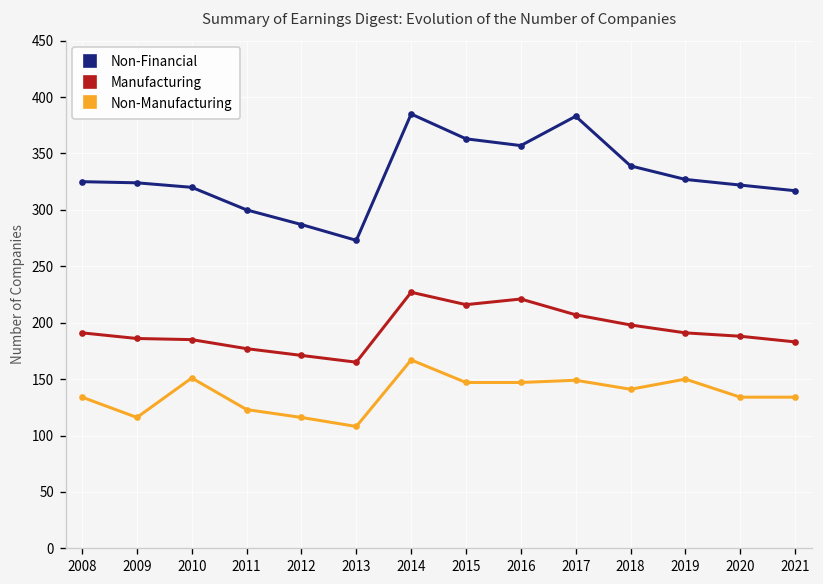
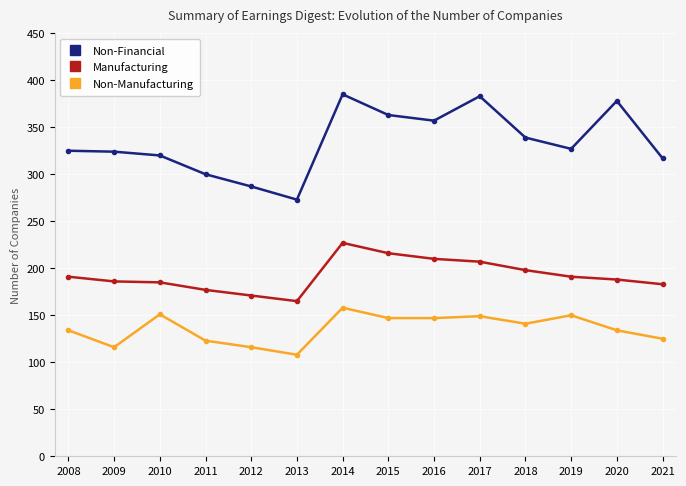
  {
    "Non-Financial": {
      "2008": 330,
      "2009": 320,
      "2010": 320,
      "2011": 300,
      "2012": 290,
      "2013": 270,
      "2014": 390,
      "2015": 360,
      "2016": 360,
      "2017": 380,
      "2018": 340,
      "2019": 330,
-     "2020": 320,
+     "2020": 380,
      "2021": 320
    },
    "Manufacturing": {
      "2008": 190,
      "2009": 190,
      "2010": 190,
      "2011": 180,
      "2012": 170,
      "2013": 170,
      "2014": 230,
      "2015": 220,
-     "2016": 220,
+     "2016": 210,
      "2017": 210,
      "2018": 200,
      "2019": 190,
      "2020": 190,
      "2021": 180
    },
    "Non-Manufacturing": {
      "2008": 130,
      "2009": 120,
      "2010": 150,
      "2011": 120,
      "2012": 120,
      "2013": 110,
-     "2014": 170,
+     "2014": 160,
      "2015": 150,
      "2016": 150,
      "2017": 150,
      "2018": 140,
      "2019": 150,
      "2020": 130,
-     "2021": 134
+     "2021": 125
    }
  }
